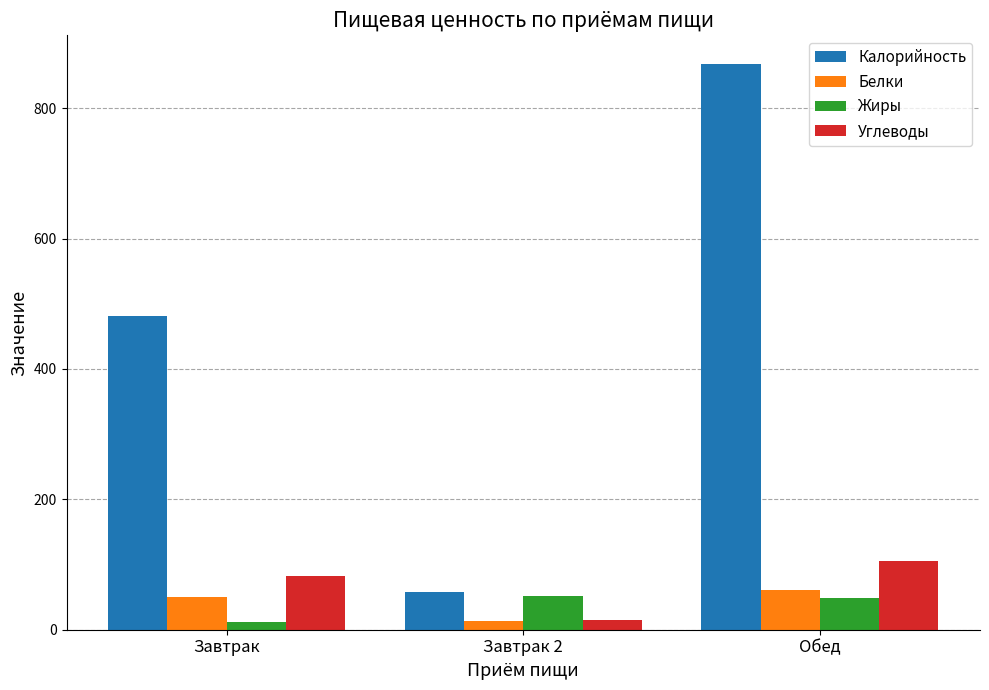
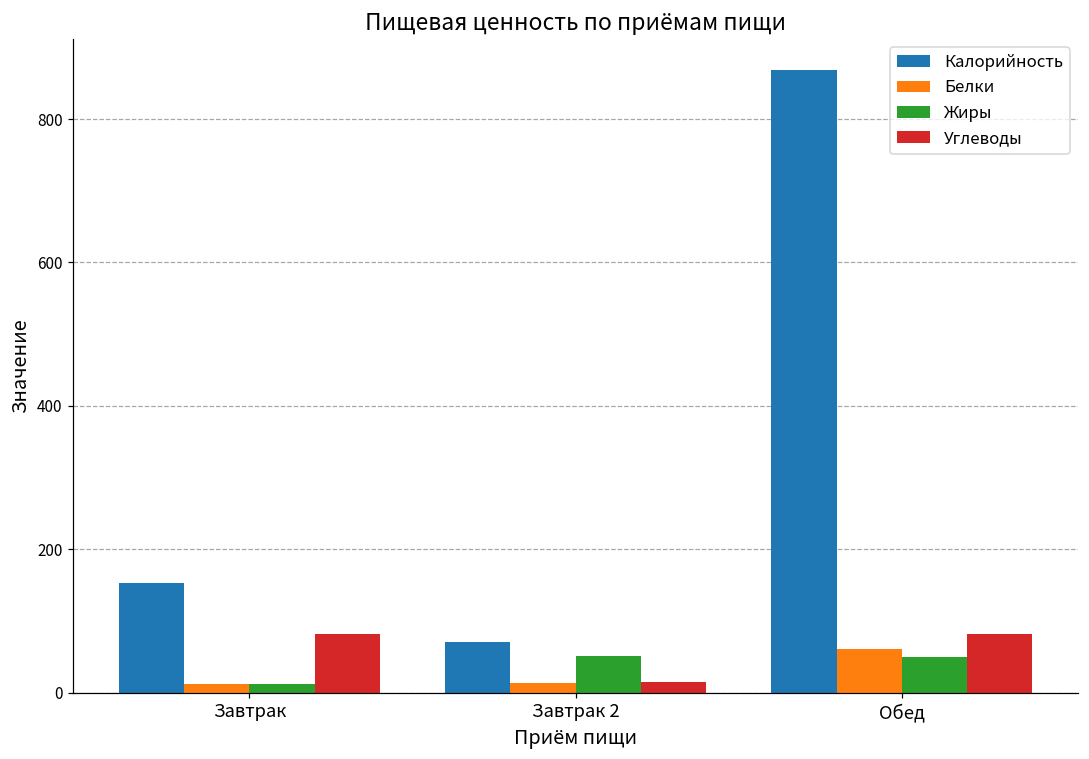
  {
    "Калорийность": {
-     "Завтрак": 480,
-     "Завтрак 2": 60,
+     "Завтрак": 150,
+     "Завтрак 2": 70,
      "Обед": 870
    },
    "Белки": {
-     "Завтрак": 50,
+     "Завтрак": 10,
      "Завтрак 2": 10,
      "Обед": 60
    },
    "Жиры": {
      "Завтрак": 10,
      "Завтрак 2": 50,
      "Обед": 50
    },
    "Углеводы": {
      "Завтрак": 80,
      "Завтрак 2": 10,
-     "Обед": 100
+     "Обед": 80
    }
  }
